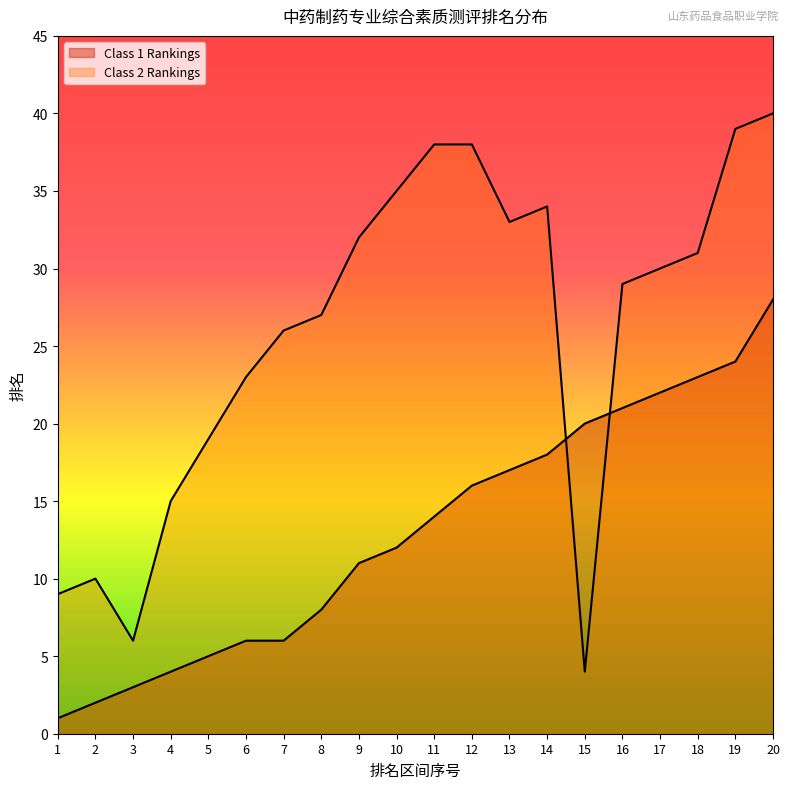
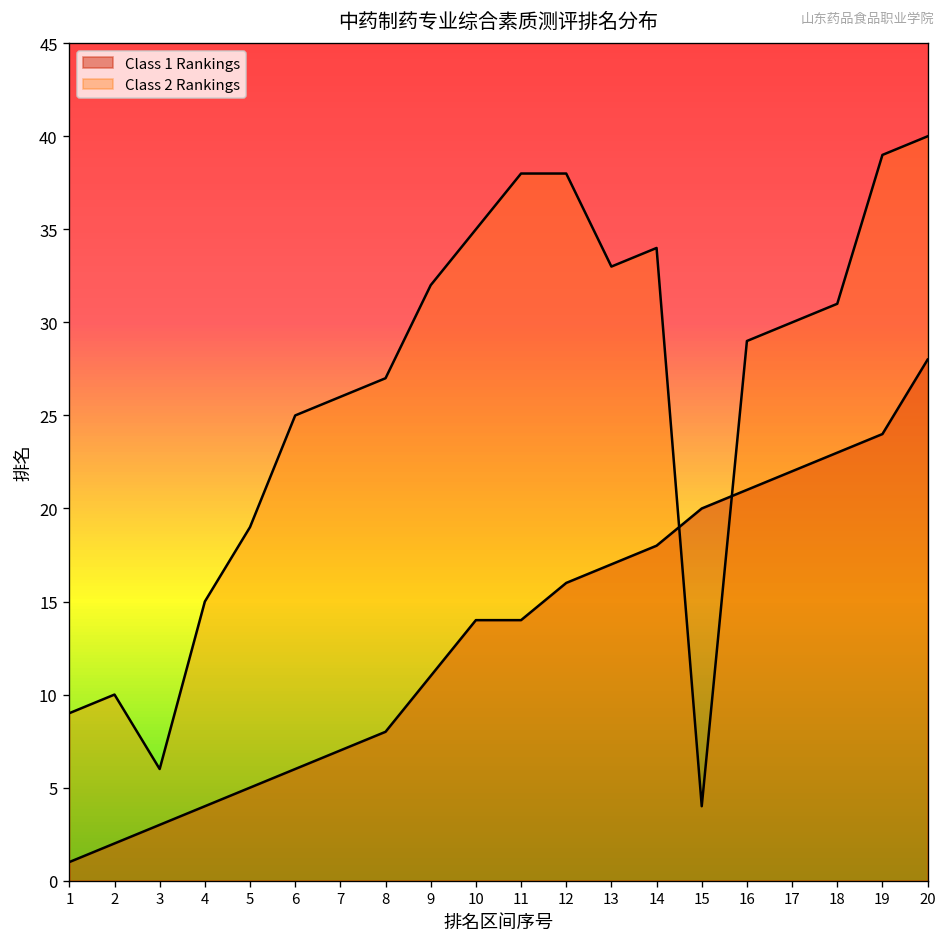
  {
    "Class 1 Rankings": {
      "1": 1,
      "2": 2,
      "3": 3,
      "4": 4,
      "5": 5,
      "6": 6,
-     "7": 6,
+     "7": 7,
      "8": 8,
      "9": 11,
-     "10": 12,
+     "10": 14,
      "11": 14,
      "12": 16,
      "13": 17,
      "14": 18,
      "15": 20,
      "16": 21,
      "17": 22,
      "18": 23,
      "19": 24,
      "20": 28
    },
    "Class 2 Rankings": {
      "1": 9,
      "2": 10,
      "3": 6,
      "4": 15,
      "5": 19,
-     "6": 23,
+     "6": 25,
      "7": 26,
      "8": 27,
      "9": 32,
      "10": 35,
      "11": 38,
      "12": 38,
      "13": 33,
      "14": 34,
      "15": 4,
      "16": 29,
      "17": 30,
      "18": 31,
      "19": 39,
      "20": 40
    }
  }
